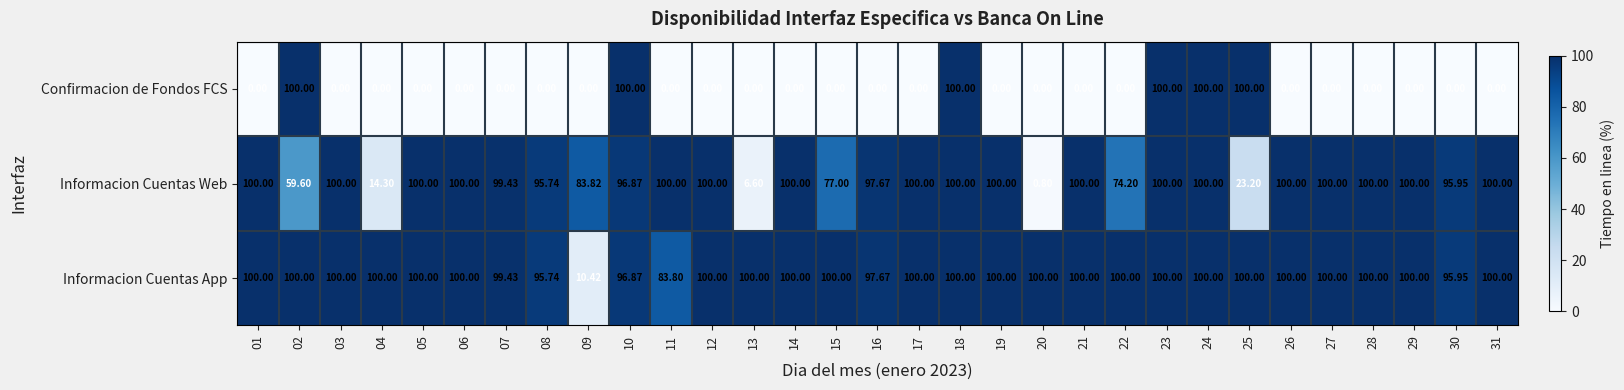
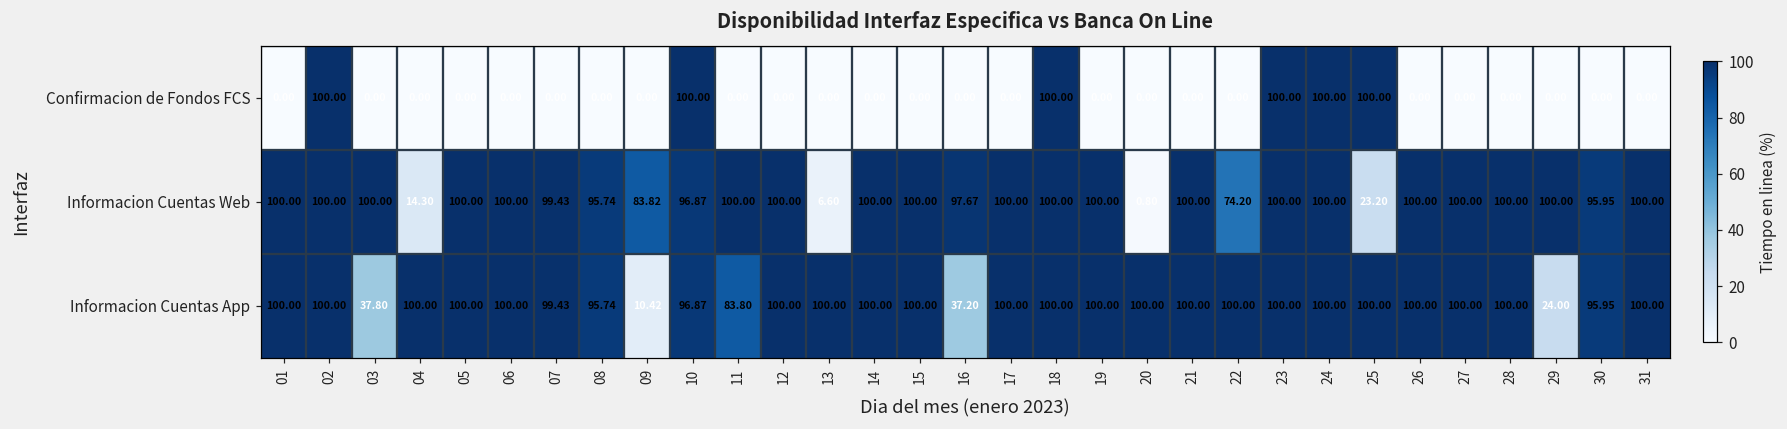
  {
    "Confirmacion de Fondos FCS": {
      "02": 100.00,
      "10": 100.00,
      "18": 100.00,
      "23": 100.00,
      "24": 100.00,
      "25": 100.00
    },
    "Informacion Cuentas Web": {
      "01": 100.00,
-     "02": 59.60,
+     "02": 100.00,
      "03": 100.00,
      "05": 100.00,
      "06": 100.00,
      "07": 99.43,
      "08": 95.74,
      "09": 83.82,
      "10": 96.87,
      "11": 100.00,
      "12": 100.00,
      "14": 100.00,
-     "15": 77.00,
+     "15": 100.00,
      "16": 97.67,
      "17": 100.00,
      "18": 100.00,
      "19": 100.00,
      "21": 100.00,
      "22": 74.20,
      "23": 100.00,
      "24": 100.00,
      "25": 23.20,
      "26": 100.00,
      "27": 100.00,
      "28": 100.00,
      "29": 100.00,
      "30": 95.95,
      "31": 100.00
    },
    "Informacion Cuentas App": {
      "01": 100.00,
      "02": 100.00,
-     "03": 100.00,
+     "03": 37.80,
      "04": 100.00,
      "05": 100.00,
      "06": 100.00,
      "07": 99.43,
      "08": 95.74,
      "10": 96.87,
      "11": 83.80,
      "12": 100.00,
      "13": 100.00,
      "14": 100.00,
      "15": 100.00,
-     "16": 97.67,
+     "16": 37.20,
      "17": 100.00,
      "18": 100.00,
      "19": 100.00,
      "20": 100.00,
      "21": 100.00,
      "22": 100.00,
      "23": 100.00,
      "24": 100.00,
      "25": 100.00,
      "26": 100.00,
      "27": 100.00,
      "28": 100.00,
-     "29": 100.00,
+     "29": 24.00,
      "30": 95.95,
      "31": 100.00
    }
  }
